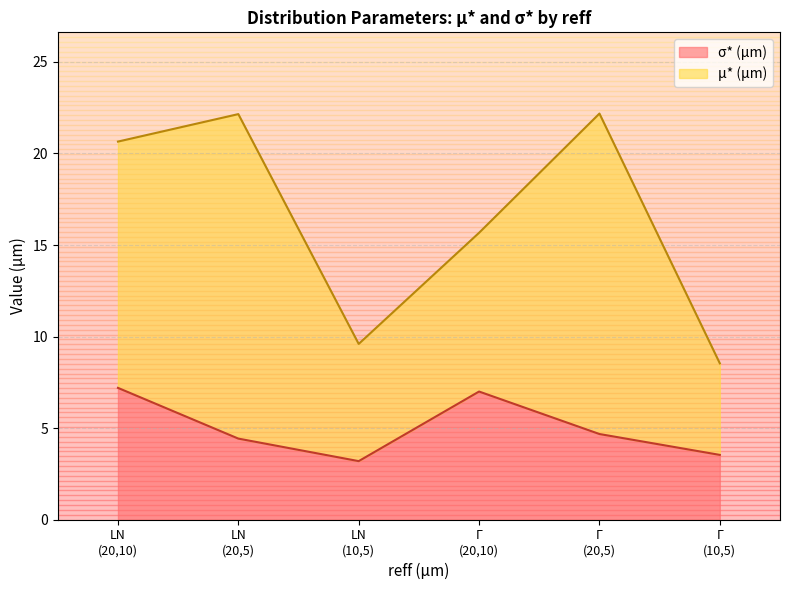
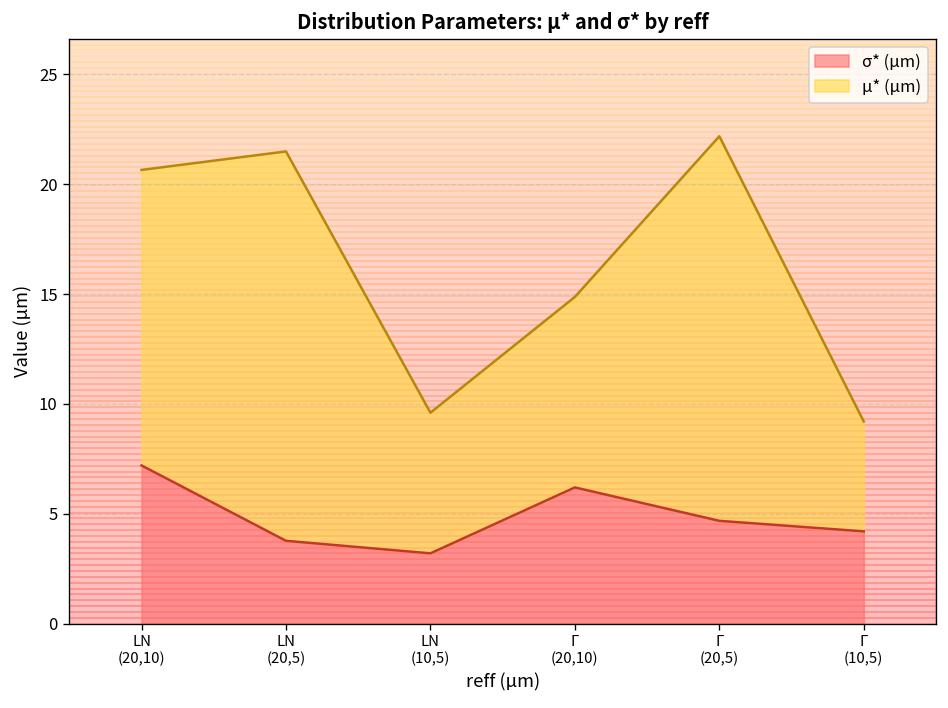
  {
    "σ* (µm)": {
      "LN (20,10)": 7.2,
-     "LN (20,5)": 4.4,
+     "LN (20,5)": 3.8,
      "LN (10,5)": 3.2,
-     "Γ (20,10)": 7.0,
+     "Γ (20,10)": 6.2,
      "Γ (20,5)": 4.7,
-     "Γ (10,5)": 3.5
+     "Γ (10,5)": 4.2
    },
    "μ* (µm)": {
      "LN (20,10)": 13.5,
      "LN (20,5)": 17.7,
      "LN (10,5)": 6.4,
      "Γ (20,10)": 8.7,
      "Γ (20,5)": 17.5,
      "Γ (10,5)": 5.0
    }
  }
